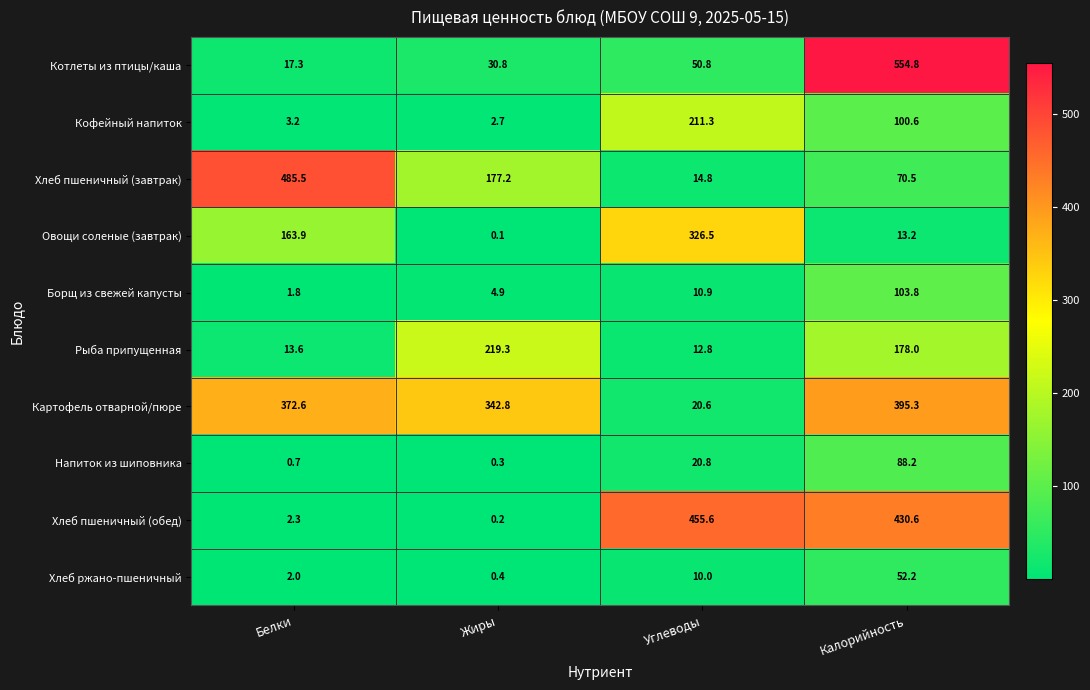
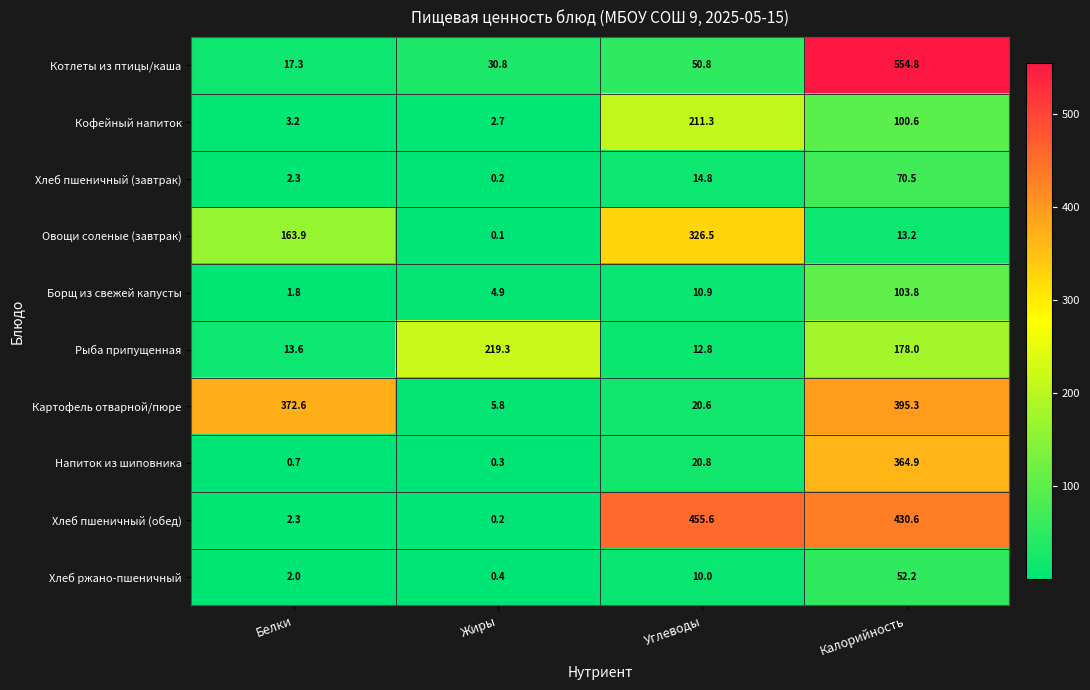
  {
    "Котлеты из птицы/каша": {
      "Белки": 17.3,
      "Жиры": 30.8,
      "Углеводы": 50.8,
      "Калорийность": 554.8
    },
    "Кофейный напиток": {
      "Белки": 3.2,
      "Жиры": 2.7,
      "Углеводы": 211.3,
      "Калорийность": 100.6
    },
    "Хлеб пшеничный (завтрак)": {
-     "Белки": 485.5,
-     "Жиры": 177.2,
+     "Белки": 2.3,
+     "Жиры": 0.2,
      "Углеводы": 14.8,
      "Калорийность": 70.5
    },
    "Овощи соленые (завтрак)": {
      "Белки": 163.9,
      "Жиры": 0.1,
      "Углеводы": 326.5,
      "Калорийность": 13.2
    },
    "Борщ из свежей капусты": {
      "Белки": 1.8,
      "Жиры": 4.9,
      "Углеводы": 10.9,
      "Калорийность": 103.8
    },
    "Рыба припущенная": {
      "Белки": 13.6,
      "Жиры": 219.3,
      "Углеводы": 12.8,
      "Калорийность": 178.0
    },
    "Картофель отварной/пюре": {
      "Белки": 372.6,
-     "Жиры": 342.8,
+     "Жиры": 5.8,
      "Углеводы": 20.6,
      "Калорийность": 395.3
    },
    "Напиток из шиповника": {
      "Белки": 0.7,
      "Жиры": 0.3,
      "Углеводы": 20.8,
-     "Калорийность": 88.2
+     "Калорийность": 364.9
    },
    "Хлеб пшеничный (обед)": {
      "Белки": 2.3,
      "Жиры": 0.2,
      "Углеводы": 455.6,
      "Калорийность": 430.6
    },
    "Хлеб ржано-пшеничный": {
      "Белки": 2.0,
      "Жиры": 0.4,
      "Углеводы": 10.0,
      "Калорийность": 52.2
    }
  }
